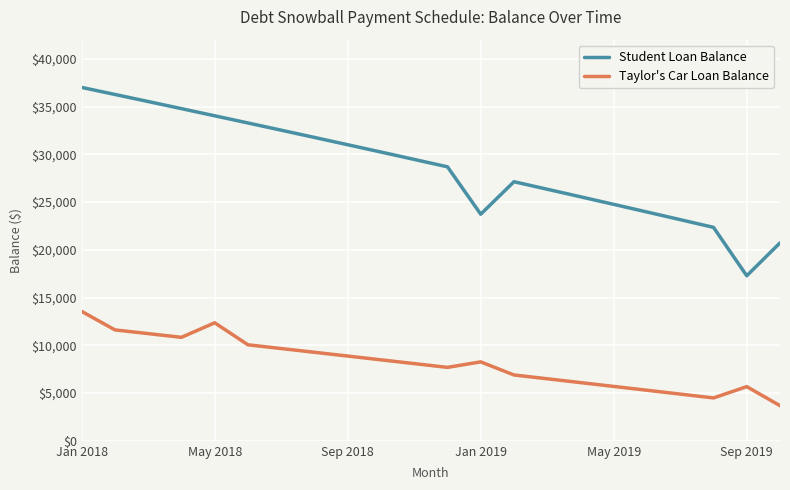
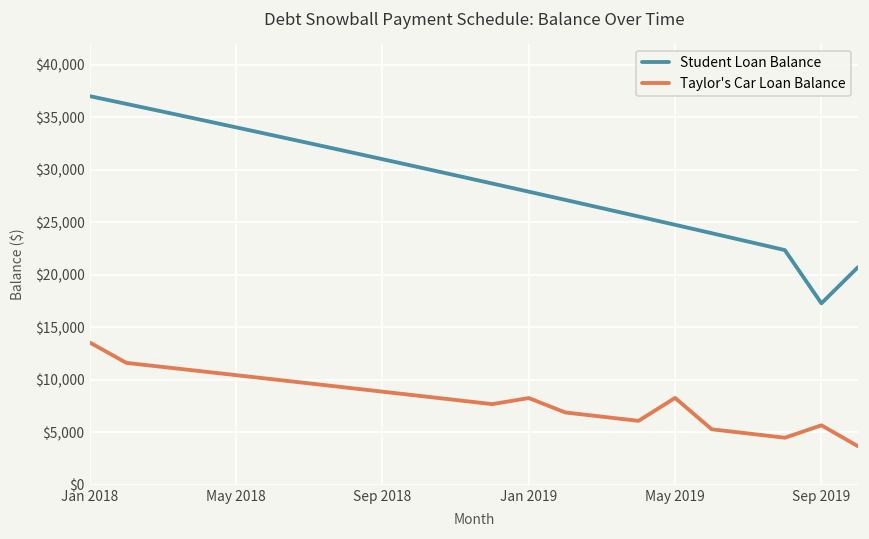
  {
    "Student Loan Balance": {
      "Jan 2018": "$37,000",
      "May 2018": "$34,000",
      "Sep 2018": "$31,000",
-     "Jan 2019": "$24,000",
+     "Jan 2019": "$28,000",
      "May 2019": "$25,000",
      "Sep 2019": "$17,000"
    },
    "Taylor's Car Loan Balance": {
      "Jan 2018": "$14,000",
-     "May 2018": "$12,000",
+     "May 2018": "$10,000",
      "Sep 2018": "$9,000",
      "Jan 2019": "$8,000",
-     "May 2019": "$6,000",
+     "May 2019": "$8,000",
      "Sep 2019": "$6,000"
    }
  }
